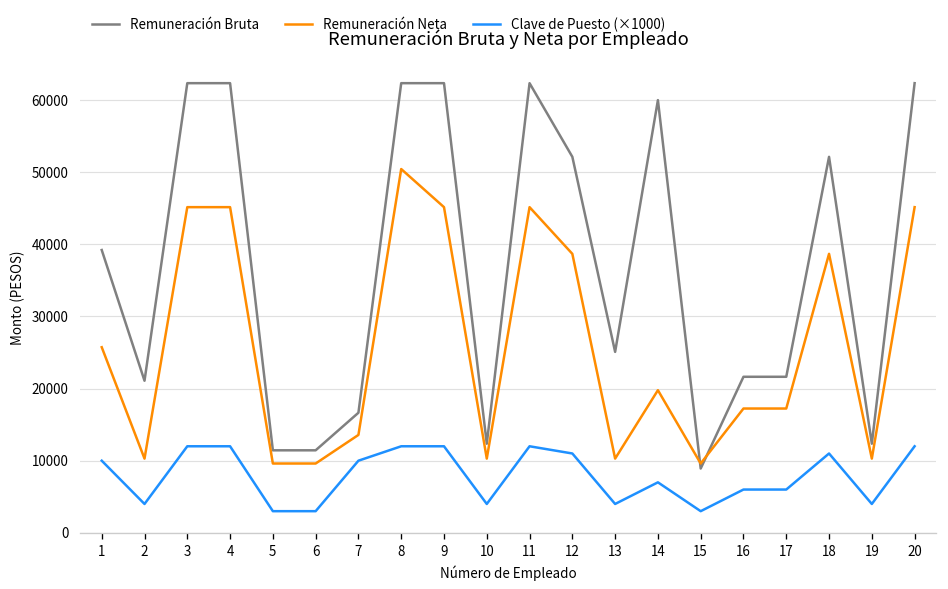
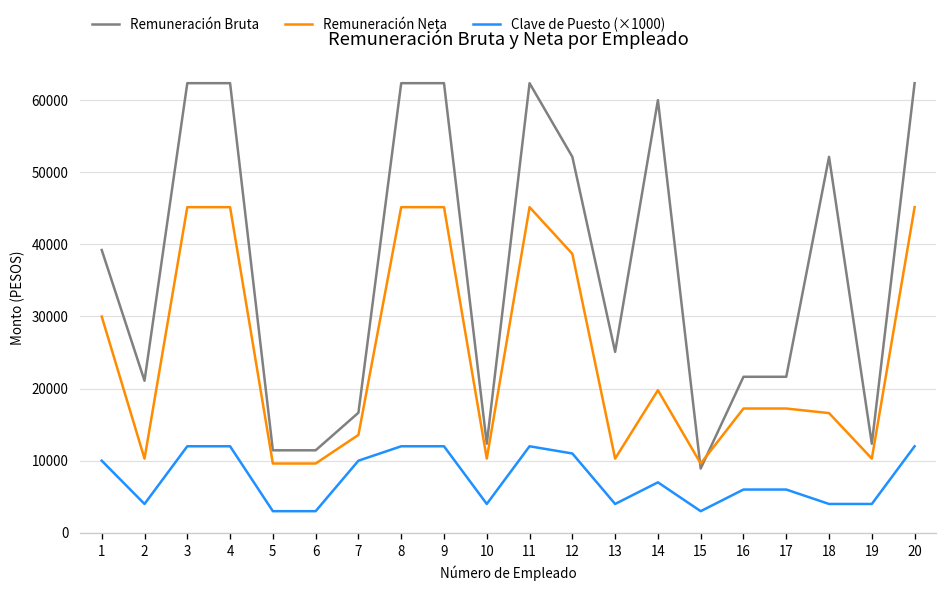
  {
    "Remuneración Bruta": {
      "1": 39000,
      "2": 21000,
      "3": 62000,
      "4": 62000,
      "5": 11000,
      "6": 11000,
      "7": 17000,
      "8": 62000,
      "9": 62000,
      "10": 12000,
      "11": 62000,
      "12": 52000,
      "13": 25000,
      "14": 60000,
      "15": 9000,
      "16": 22000,
      "17": 22000,
      "18": 52000,
      "19": 12000,
      "20": 62000
    },
    "Remuneración Neta": {
-     "1": 26000,
+     "1": 30000,
      "2": 10000,
      "3": 45000,
      "4": 45000,
      "5": 10000,
      "6": 10000,
      "7": 14000,
-     "8": 50000,
+     "8": 45000,
      "9": 45000,
      "10": 10000,
      "11": 45000,
      "12": 39000,
      "13": 10000,
      "14": 20000,
      "15": 10000,
      "16": 17000,
      "17": 17000,
-     "18": 39000,
+     "18": 17000,
      "19": 10000,
      "20": 45000
    },
    "Clave de Puesto (×1000)": {
      "1": 10000,
      "2": 4000,
      "3": 12000,
      "4": 12000,
      "5": 3000,
      "6": 3000,
      "7": 10000,
      "8": 12000,
      "9": 12000,
      "10": 4000,
      "11": 12000,
      "12": 11000,
      "13": 4000,
      "14": 7000,
      "15": 3000,
      "16": 6000,
      "17": 6000,
-     "18": 11000,
+     "18": 4000,
      "19": 4000,
      "20": 12000
    }
  }
